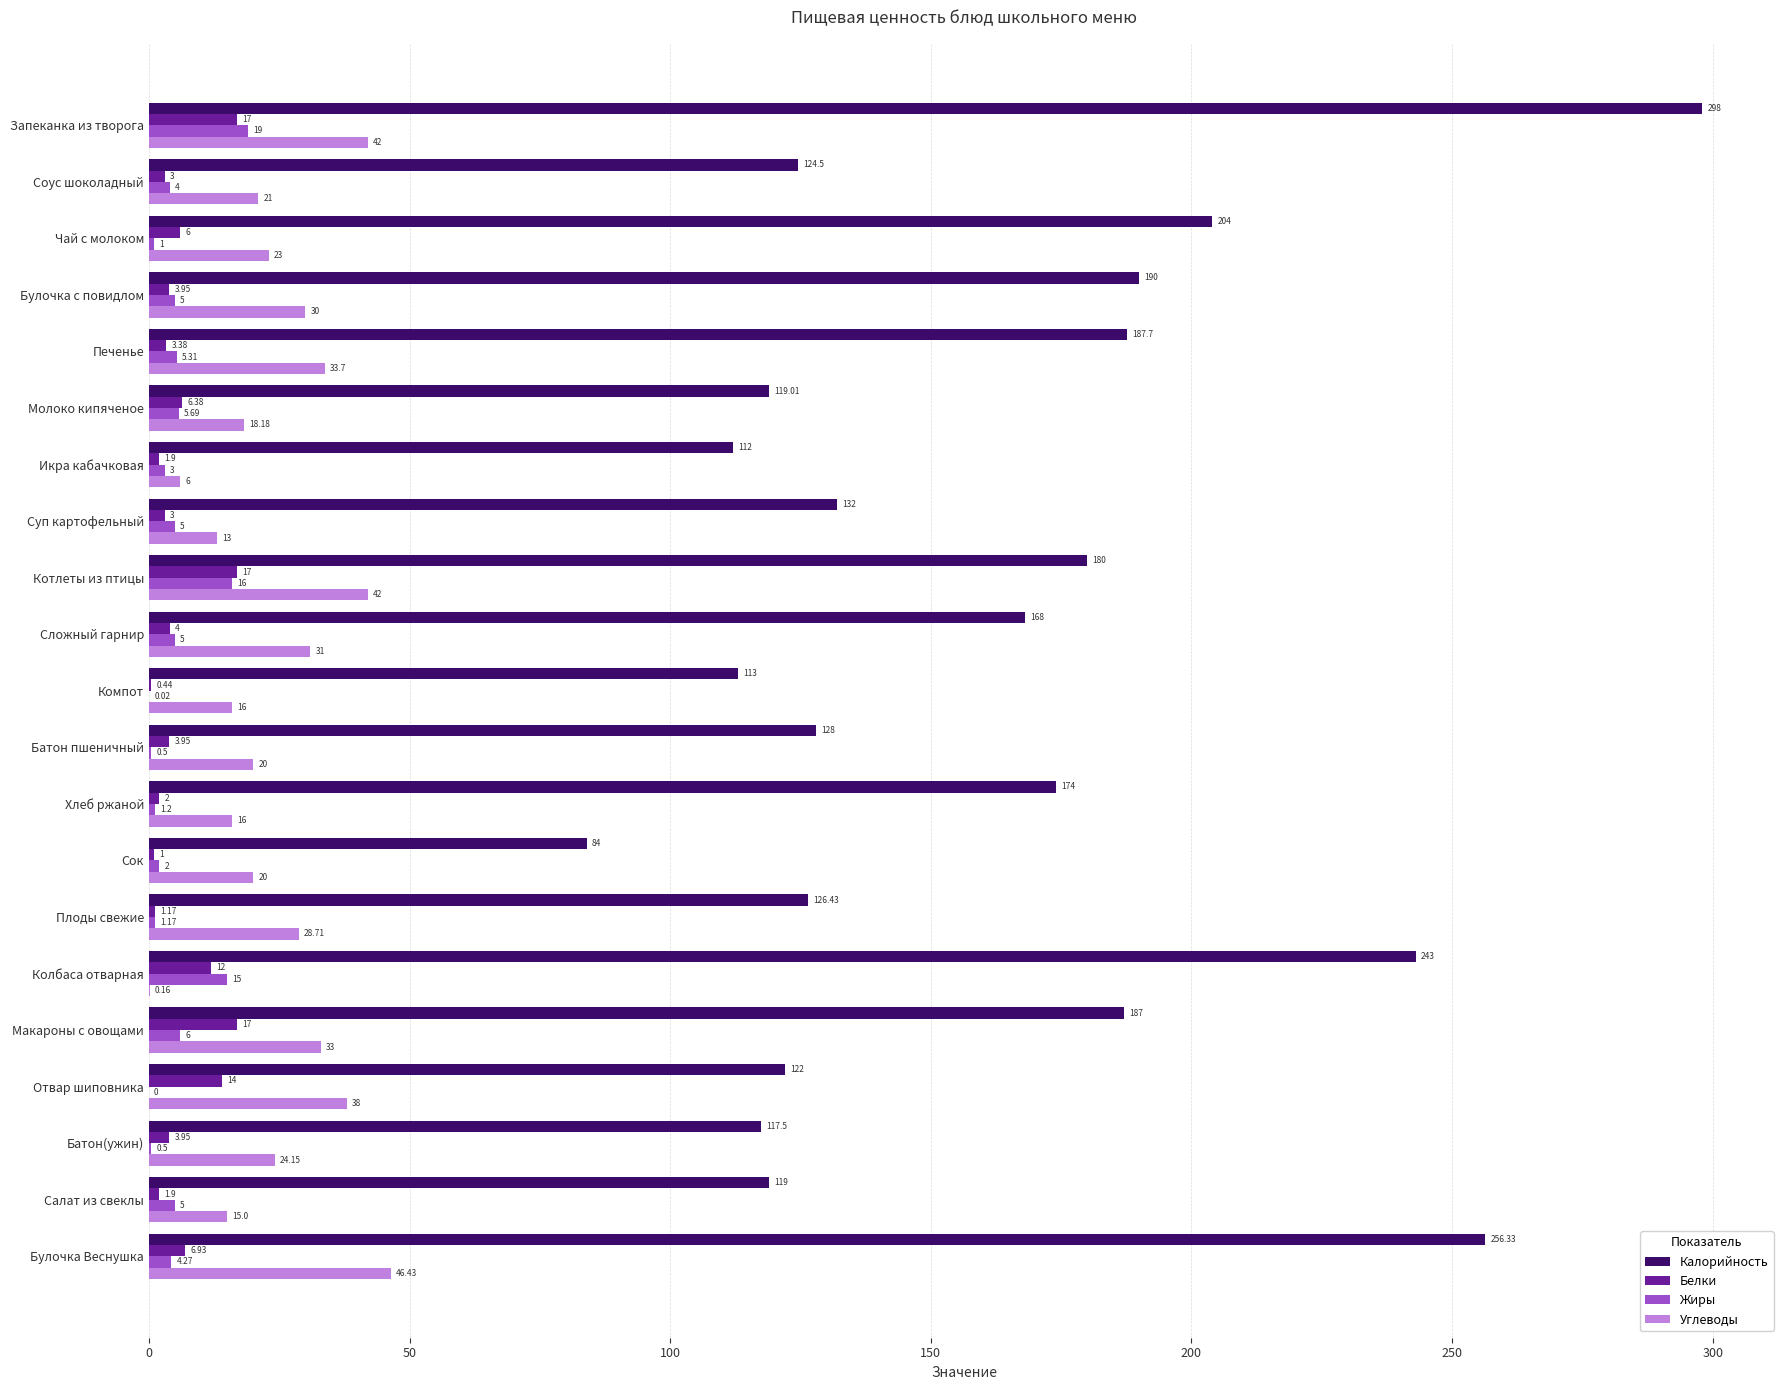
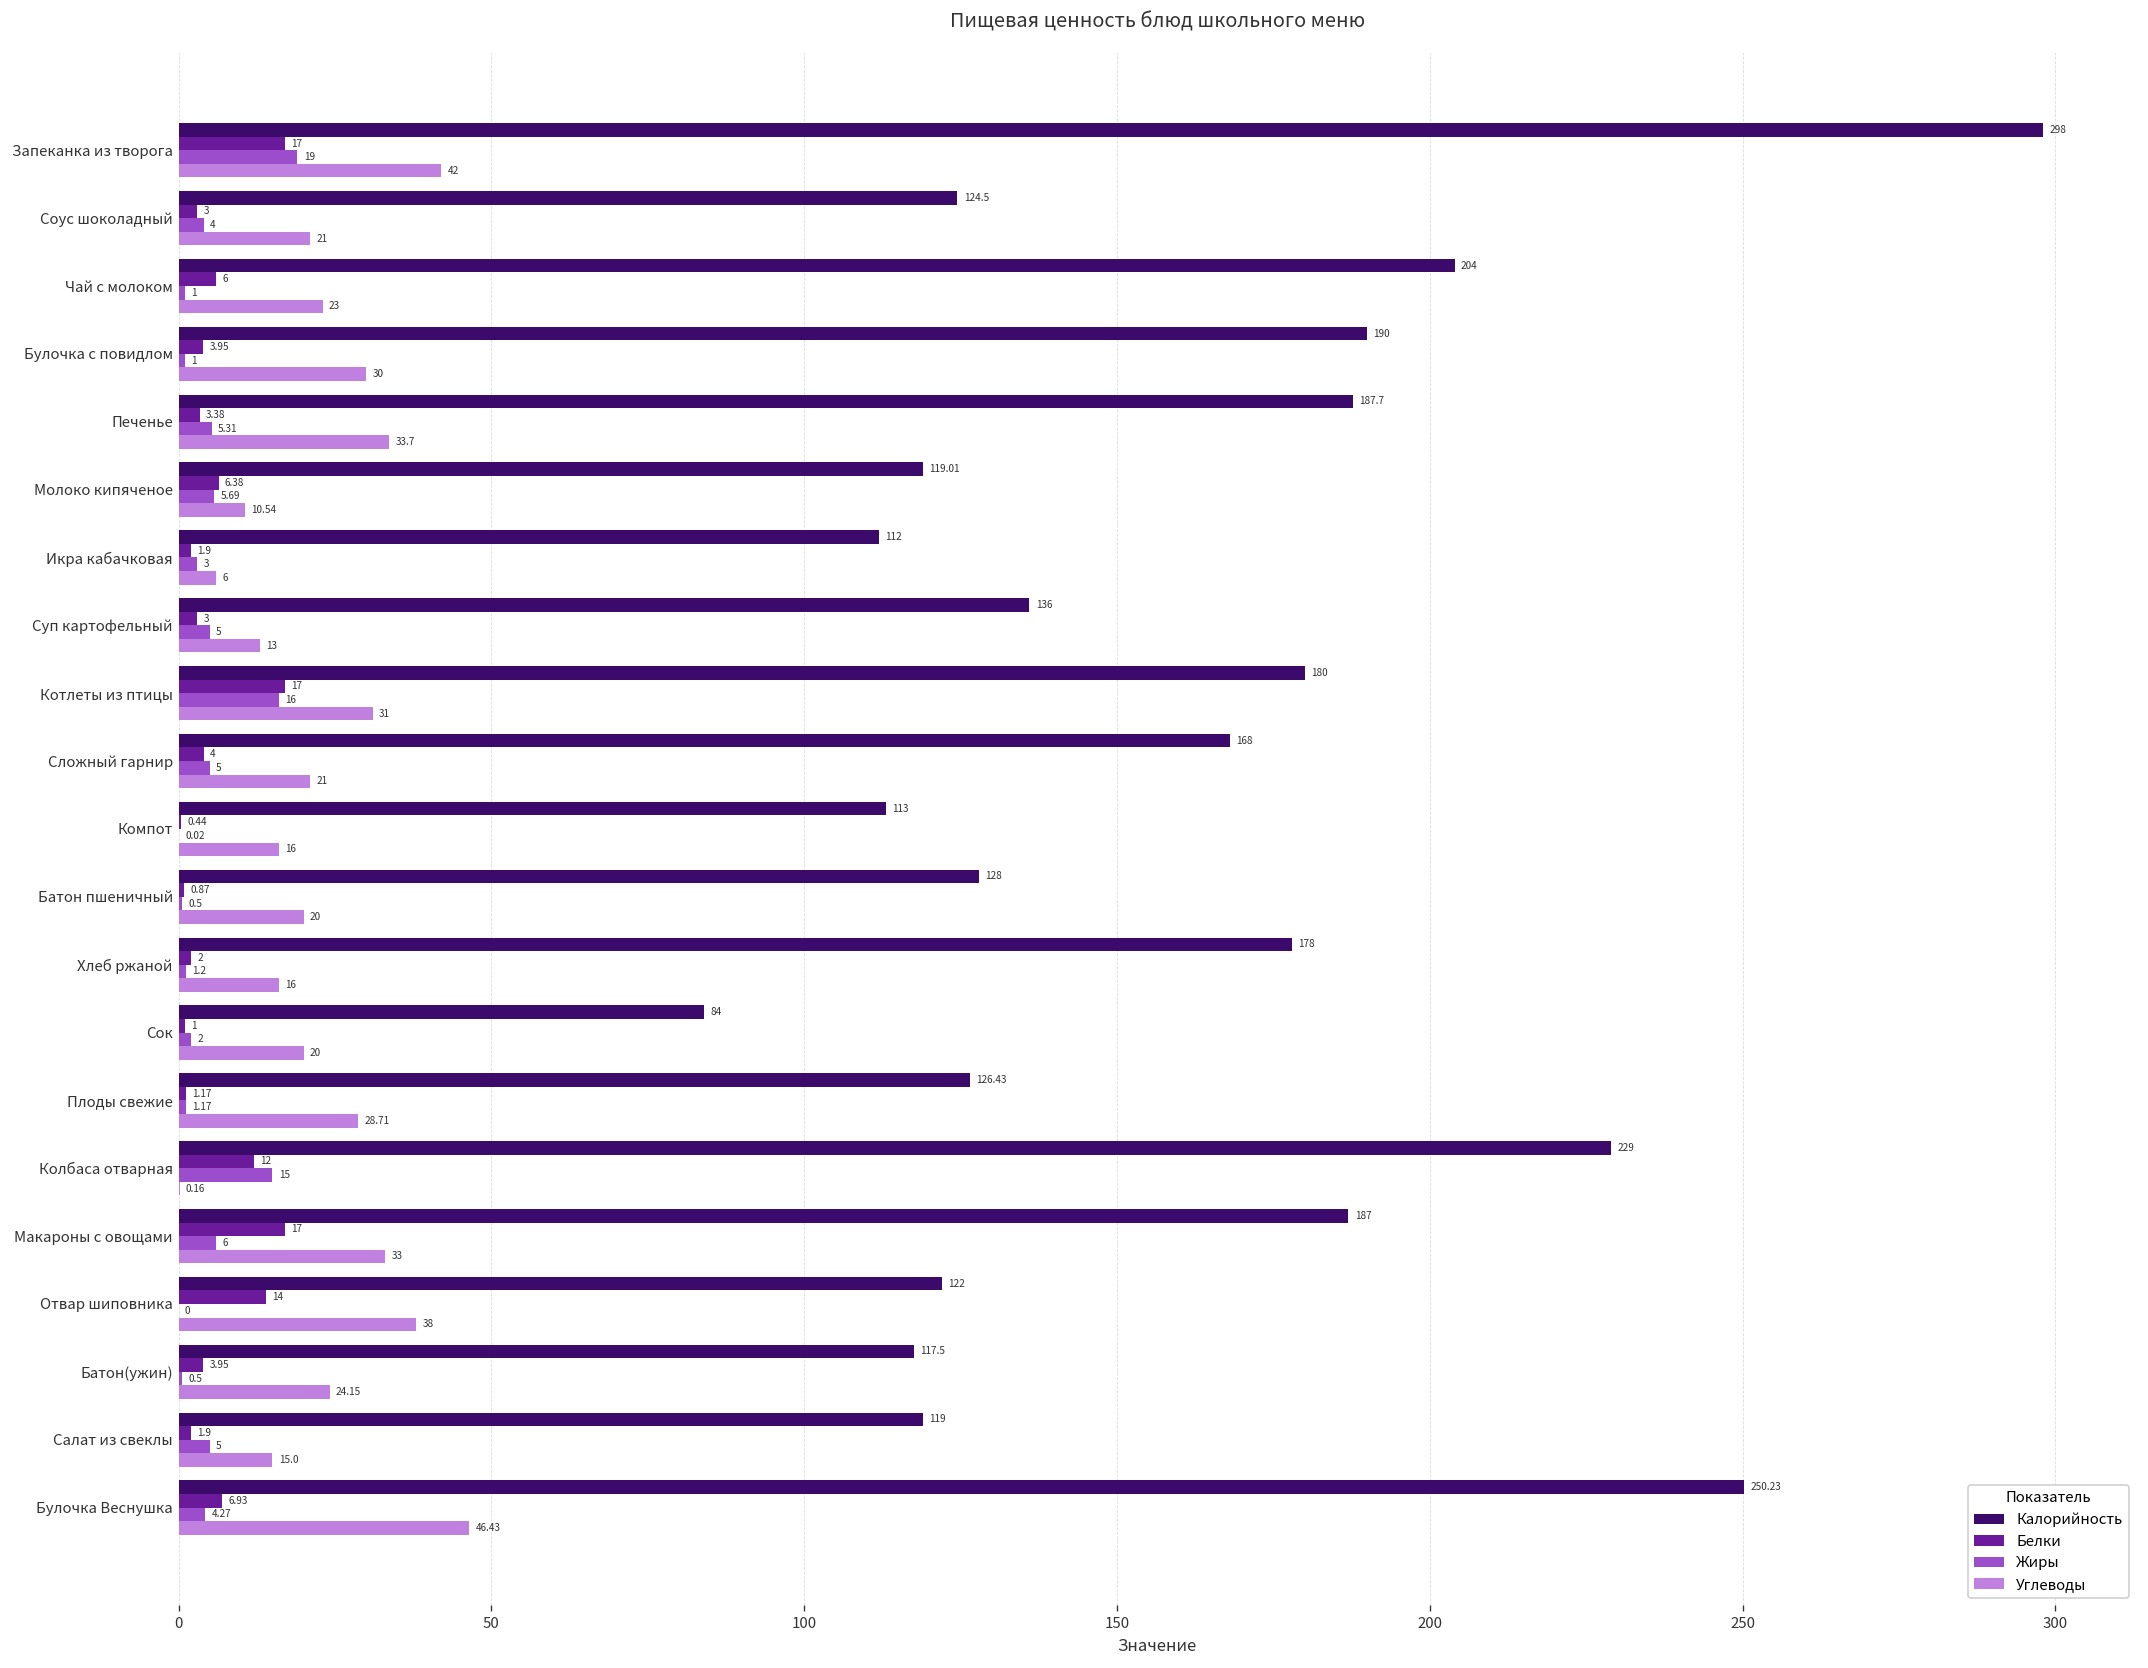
  {
    "Калорийность": {
      "Запеканка из творога": 298,
      "Соус шоколадный": 124.5,
      "Чай с молоком": 204,
      "Булочка с повидлом": 190,
      "Печенье": 187.7,
      "Молоко кипяченое": 119.01,
      "Икра кабачковая": 112,
-     "Суп картофельный": 132,
+     "Суп картофельный": 136,
      "Котлеты из птицы": 180,
      "Сложный гарнир": 168,
      "Компот": 113,
      "Батон пшеничный": 128,
-     "Хлеб ржаной": 174,
+     "Хлеб ржаной": 178,
      "Сок": 84,
      "Плоды свежие": 126.43,
-     "Колбаса отварная": 243,
+     "Колбаса отварная": 229,
      "Макароны с овощами": 187,
      "Отвар шиповника": 122,
      "Батон(ужин)": 117.5,
      "Салат из свеклы": 119,
-     "Булочка Веснушка": 256.33
+     "Булочка Веснушка": 250.23
    },
    "Белки": {
      "Запеканка из творога": 17,
      "Соус шоколадный": 3,
      "Чай с молоком": 6,
      "Булочка с повидлом": 3.95,
      "Печенье": 3.38,
      "Молоко кипяченое": 6.38,
      "Икра кабачковая": 1.9,
      "Суп картофельный": 3,
      "Котлеты из птицы": 17,
      "Сложный гарнир": 4,
      "Компот": 0.44,
-     "Батон пшеничный": 3.95,
+     "Батон пшеничный": 0.87,
      "Хлеб ржаной": 2,
      "Сок": 1,
      "Плоды свежие": 1.17,
      "Колбаса отварная": 12,
      "Макароны с овощами": 17,
      "Отвар шиповника": 14,
      "Батон(ужин)": 3.95,
      "Салат из свеклы": 1.9,
      "Булочка Веснушка": 6.93
    },
    "Жиры": {
      "Запеканка из творога": 19,
      "Соус шоколадный": 4,
      "Чай с молоком": 1,
-     "Булочка с повидлом": 5,
+     "Булочка с повидлом": 1,
      "Печенье": 5.31,
      "Молоко кипяченое": 5.69,
      "Икра кабачковая": 3,
      "Суп картофельный": 5,
      "Котлеты из птицы": 16,
      "Сложный гарнир": 5,
      "Компот": 0.02,
      "Батон пшеничный": 0.5,
      "Хлеб ржаной": 1.2,
      "Сок": 2,
      "Плоды свежие": 1.17,
      "Колбаса отварная": 15,
      "Макароны с овощами": 6,
      "Отвар шиповника": 0,
      "Батон(ужин)": 0.5,
      "Салат из свеклы": 5,
      "Булочка Веснушка": 4.27
    },
    "Углеводы": {
      "Запеканка из творога": 42,
      "Соус шоколадный": 21,
      "Чай с молоком": 23,
      "Булочка с повидлом": 30,
      "Печенье": 33.7,
-     "Молоко кипяченое": 18.18,
+     "Молоко кипяченое": 10.54,
      "Икра кабачковая": 6,
      "Суп картофельный": 13,
-     "Котлеты из птицы": 42,
-     "Сложный гарнир": 31,
+     "Котлеты из птицы": 31,
+     "Сложный гарнир": 21,
      "Компот": 16,
      "Батон пшеничный": 20,
      "Хлеб ржаной": 16,
      "Сок": 20,
      "Плоды свежие": 28.71,
      "Колбаса отварная": 0.16,
      "Макароны с овощами": 33,
      "Отвар шиповника": 38,
      "Батон(ужин)": 24.15,
      "Салат из свеклы": 15.0,
      "Булочка Веснушка": 46.43
    }
  }
